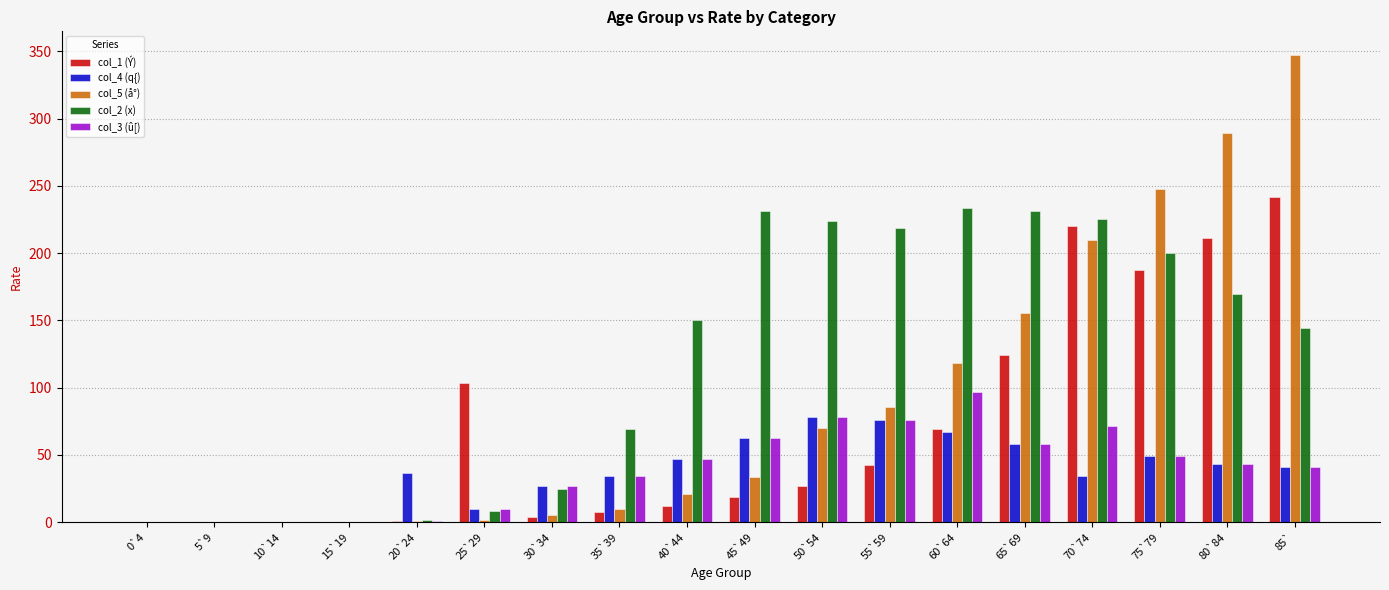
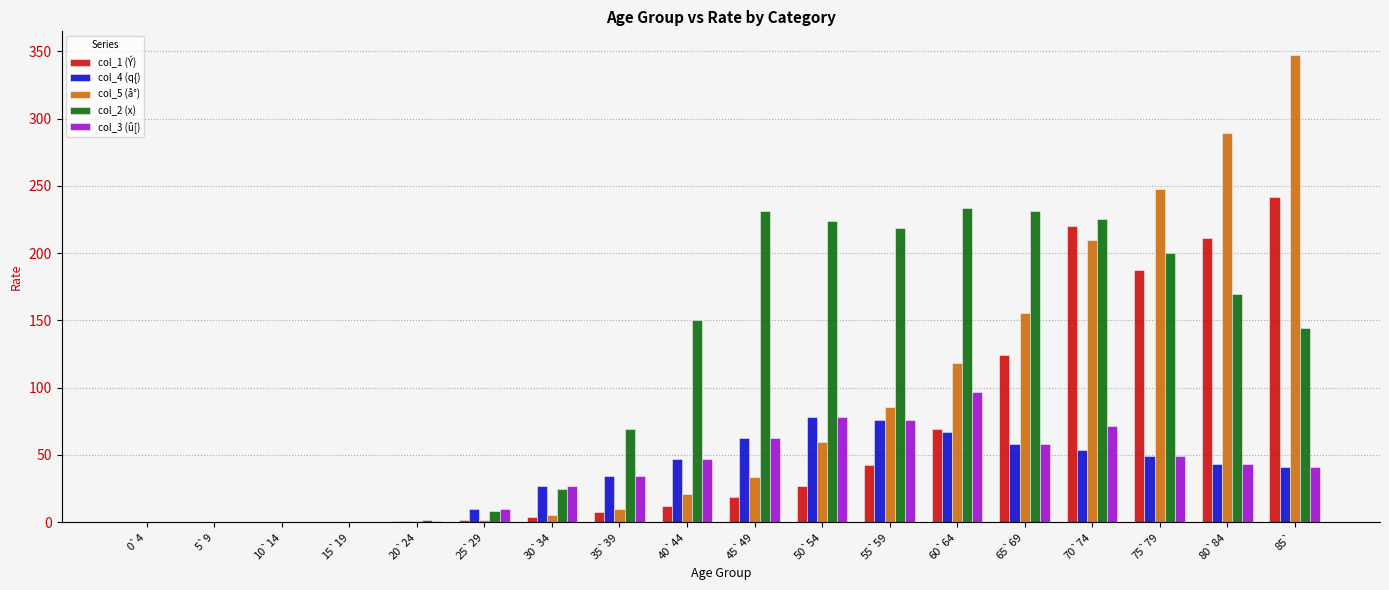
  {
    "col_1 (Ý)": {
      "5`9": 0,
-     "25`29": 104,
+     "25`29": 2,
      "30`34": 4,
      "35`39": 8,
      "40`44": 12,
      "45`49": 19,
      "50`54": 27,
      "55`59": 43,
      "60`64": 69,
      "65`69": 124,
      "70`74": 220,
      "75`79": 187,
      "80`84": 212,
      "85`": 242
    },
    "col_4 (q{)": {
      "5`9": 0,
      "10`14": 0,
-     "20`24": 37,
+     "20`24": 1,
      "25`29": 10,
      "30`34": 27,
      "35`39": 35,
      "40`44": 47,
      "45`49": 63,
      "50`54": 78,
      "55`59": 76,
      "60`64": 67,
      "65`69": 58,
-     "70`74": 35,
+     "70`74": 54,
      "75`79": 50,
      "80`84": 43,
      "85`": 41
    },
    "col_5 (å°)": {
      "0`4": 0,
      "5`9": 0,
      "25`29": 2,
      "30`34": 5,
      "35`39": 10,
      "40`44": 21,
      "45`49": 33,
-     "50`54": 70,
+     "50`54": 60,
      "55`59": 86,
      "60`64": 118,
      "65`69": 156,
      "70`74": 209,
      "75`79": 248,
      "80`84": 289,
      "85`": 347
    },
    "col_2 (x)": {
      "0`4": 0,
      "5`9": 0,
      "10`14": 0,
      "20`24": 2,
      "25`29": 9,
      "30`34": 25,
      "35`39": 70,
      "40`44": 150,
      "45`49": 231,
      "50`54": 224,
      "55`59": 218,
      "60`64": 234,
      "65`69": 231,
      "70`74": 225,
      "75`79": 200,
      "80`84": 170,
      "85`": 144
    },
    "col_3 (û[)": {
      "0`4": 0,
      "5`9": 0,
      "10`14": 0,
      "25`29": 10,
      "30`34": 27,
      "35`39": 35,
      "40`44": 47,
      "45`49": 63,
      "50`54": 78,
      "55`59": 76,
      "60`64": 97,
      "65`69": 58,
      "70`74": 72,
      "75`79": 50,
      "80`84": 43,
      "85`": 41
    }
  }
